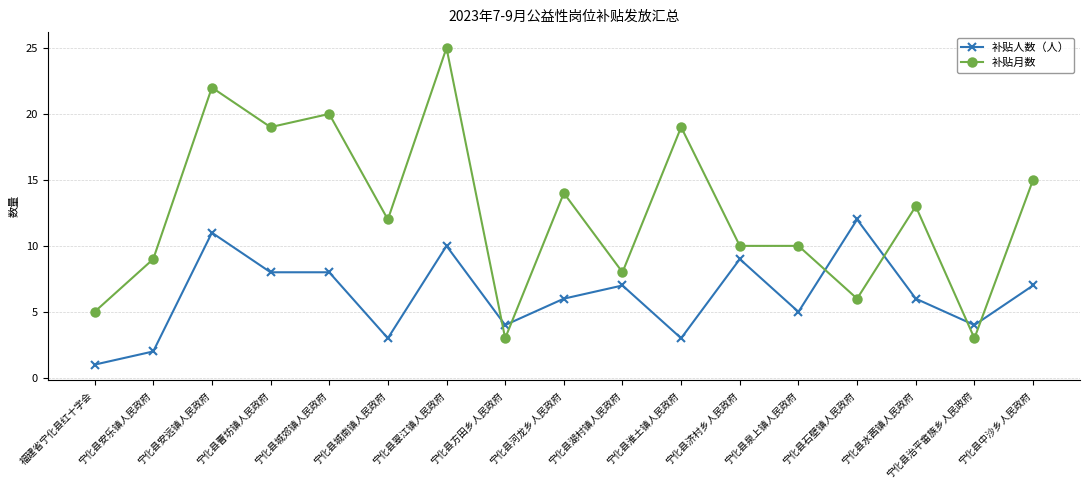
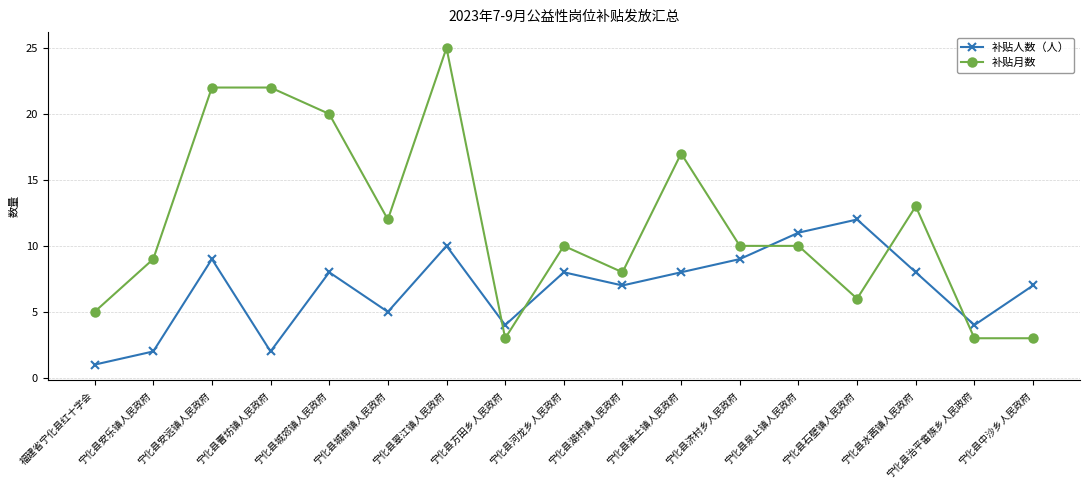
  {
    "补贴人数（人）": {
      "福建省宁化县红十字会": 1,
      "宁化县安乐镇人民政府": 2,
-     "宁化县安远镇人民政府": 11,
-     "宁化县曹坊镇人民政府": 8,
+     "宁化县安远镇人民政府": 9,
+     "宁化县曹坊镇人民政府": 2,
      "宁化县城郊镇人民政府": 8,
-     "宁化县城南镇人民政府": 3,
+     "宁化县城南镇人民政府": 5,
      "宁化县翠江镇人民政府": 10,
      "宁化县方田乡人民政府": 4,
-     "宁化县河龙乡人民政府": 6,
+     "宁化县河龙乡人民政府": 8,
      "宁化县湖村镇人民政府": 7,
-     "宁化县淮土镇人民政府": 3,
+     "宁化县淮土镇人民政府": 8,
      "宁化县济村乡人民政府": 9,
-     "宁化县泉上镇人民政府": 5,
+     "宁化县泉上镇人民政府": 11,
      "宁化县石壁镇人民政府": 12,
-     "宁化县水茜镇人民政府": 6,
+     "宁化县水茜镇人民政府": 8,
      "宁化县治平畲族乡人民政府": 4,
      "宁化县中沙乡人民政府": 7
    },
    "补贴月数": {
      "福建省宁化县红十字会": 5,
      "宁化县安乐镇人民政府": 9,
      "宁化县安远镇人民政府": 22,
-     "宁化县曹坊镇人民政府": 19,
+     "宁化县曹坊镇人民政府": 22,
      "宁化县城郊镇人民政府": 20,
      "宁化县城南镇人民政府": 12,
      "宁化县翠江镇人民政府": 25,
      "宁化县方田乡人民政府": 3,
-     "宁化县河龙乡人民政府": 14,
+     "宁化县河龙乡人民政府": 10,
      "宁化县湖村镇人民政府": 8,
-     "宁化县淮土镇人民政府": 19,
+     "宁化县淮土镇人民政府": 17,
      "宁化县济村乡人民政府": 10,
      "宁化县泉上镇人民政府": 10,
      "宁化县石壁镇人民政府": 6,
      "宁化县水茜镇人民政府": 13,
      "宁化县治平畲族乡人民政府": 3,
-     "宁化县中沙乡人民政府": 15
+     "宁化县中沙乡人民政府": 3
    }
  }
